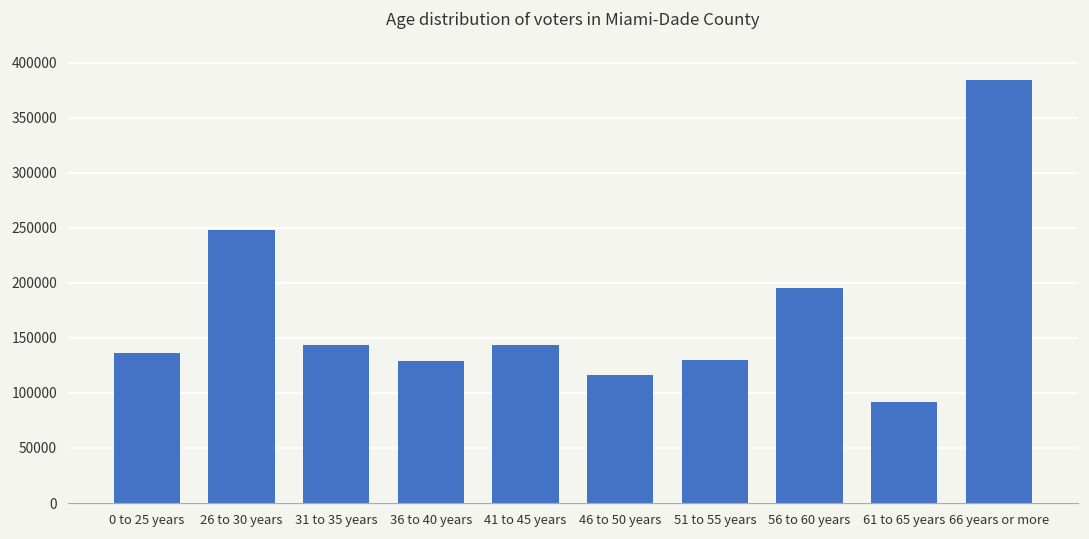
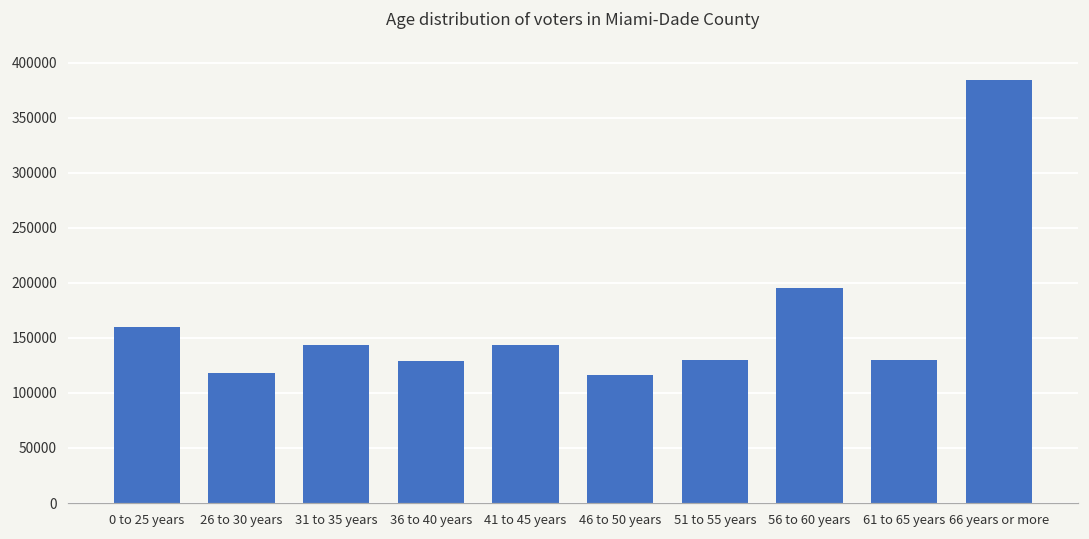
  {
-   "0 to 25 years": 137000,
-   "26 to 30 years": 248000,
+   "0 to 25 years": 160000,
+   "26 to 30 years": 118000,
    "31 to 35 years": 143000,
    "36 to 40 years": 129000,
    "41 to 45 years": 144000,
    "46 to 50 years": 116000,
    "51 to 55 years": 129000,
    "56 to 60 years": 195000,
-   "61 to 65 years": 92000,
+   "61 to 65 years": 130000,
    "66 years or more": 384000
  }
